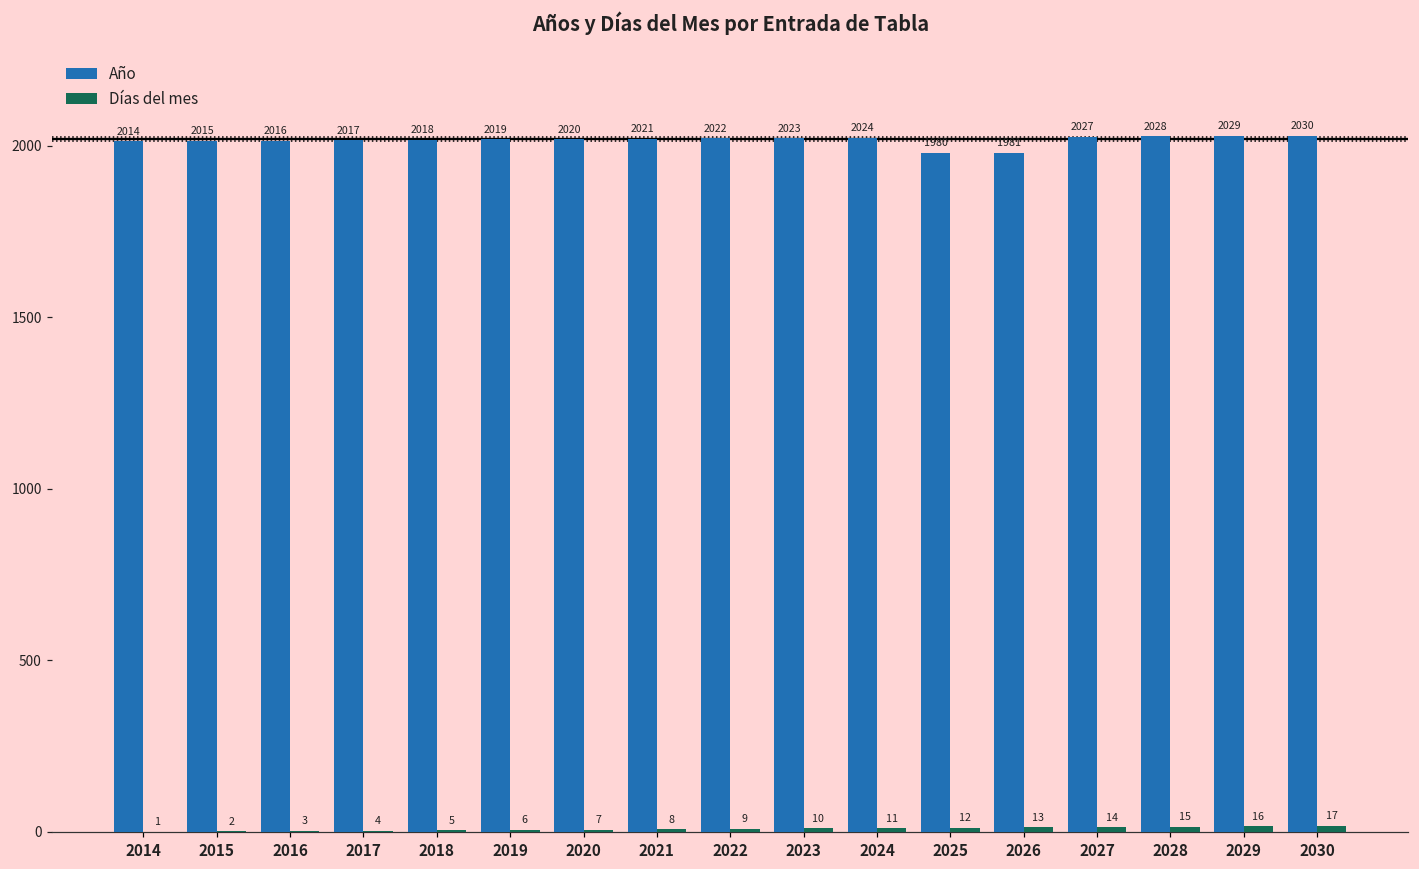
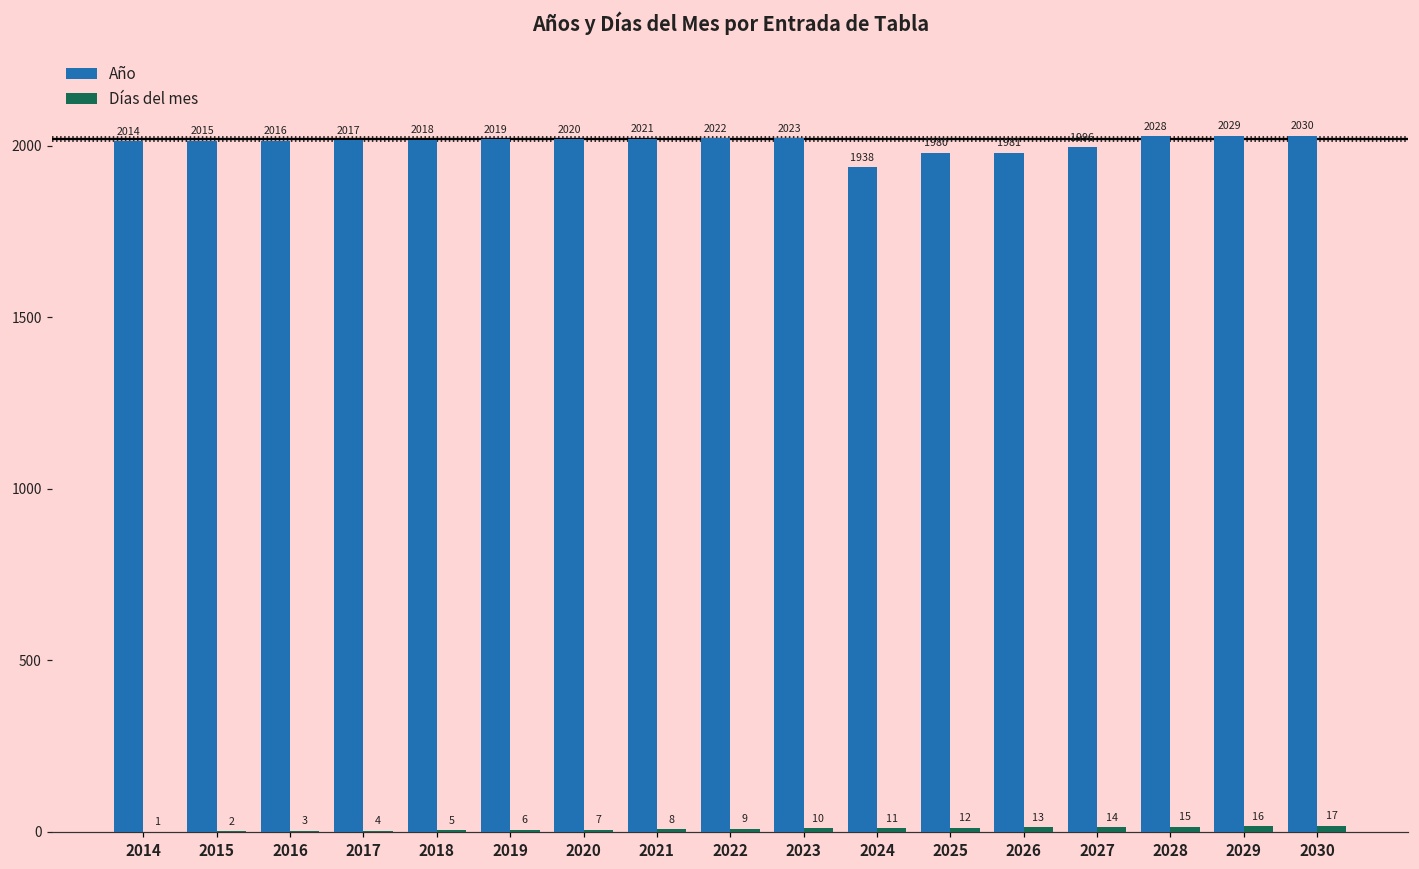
  {
    "Año": {
      "2014": 2014,
      "2015": 2015,
      "2016": 2016,
      "2017": 2017,
      "2018": 2018,
      "2019": 2019,
      "2020": 2020,
      "2021": 2021,
      "2022": 2022,
      "2023": 2023,
-     "2024": 2024,
+     "2024": 1938,
      "2025": 1980,
      "2026": 1981,
-     "2027": 2027,
+     "2027": 1996,
      "2028": 2028,
      "2029": 2029,
      "2030": 2030
    },
    "Días del mes": {
      "2014": 1,
      "2015": 2,
      "2016": 3,
      "2017": 4,
      "2018": 5,
      "2019": 6,
      "2020": 7,
      "2021": 8,
      "2022": 9,
      "2023": 10,
      "2024": 11,
      "2025": 12,
      "2026": 13,
      "2027": 14,
      "2028": 15,
      "2029": 16,
      "2030": 17
    }
  }
